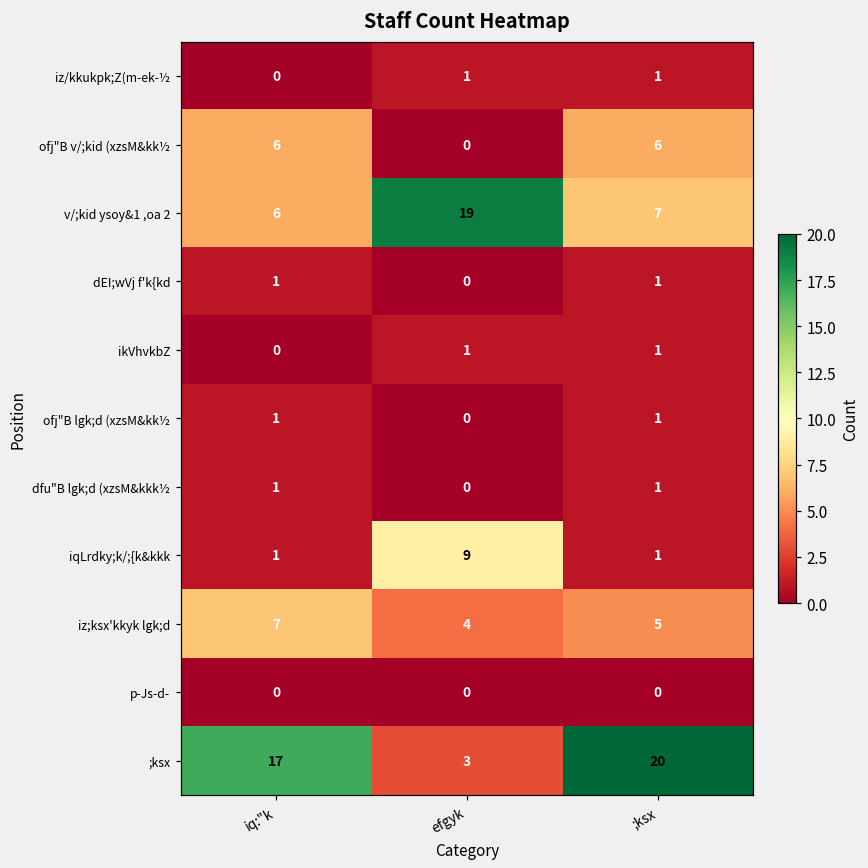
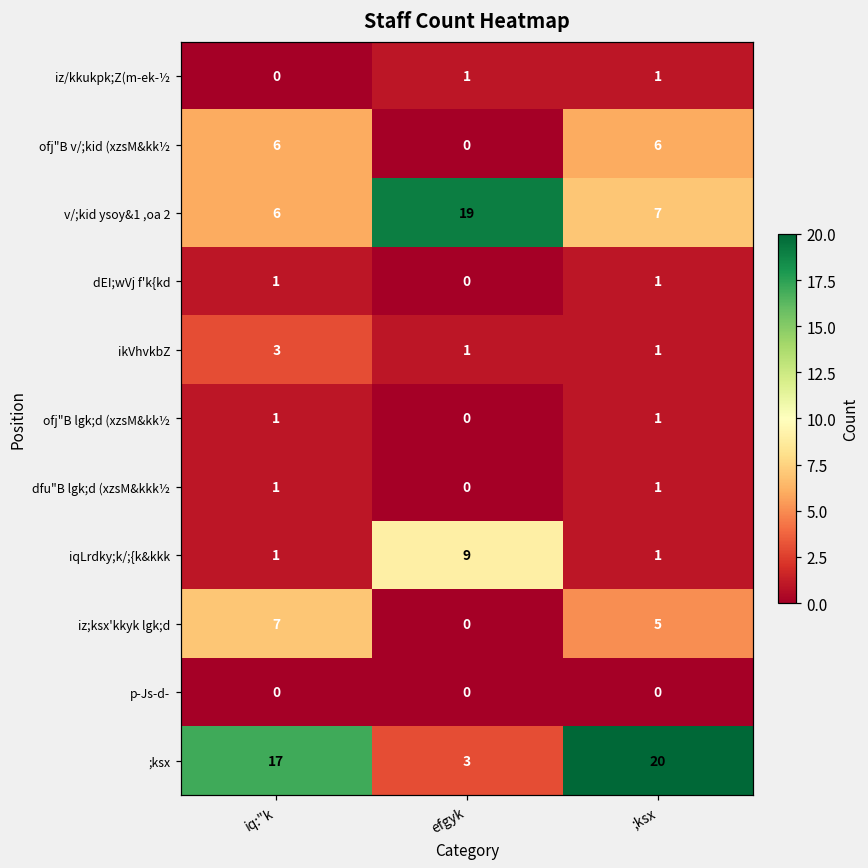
  {
    "iz/kkukpk;Z(m-ek-½": {
      "iq:\"k": 0,
      "efgyk": 1,
      ";ksx": 1
    },
    "ofj\"B v/;kid (xzsM&kk½": {
      "iq:\"k": 6,
      "efgyk": 0,
      ";ksx": 6
    },
    "v/;kid ysoy&1 ,oa 2": {
      "iq:\"k": 6,
      "efgyk": 19,
      ";ksx": 7
    },
    "dEI;wVj f'k{kd": {
      "iq:\"k": 1,
      "efgyk": 0,
      ";ksx": 1
    },
    "ikVhvkbZ": {
-     "iq:\"k": 0,
+     "iq:\"k": 3,
      "efgyk": 1,
      ";ksx": 1
    },
    "ofj\"B lgk;d (xzsM&kk½": {
      "iq:\"k": 1,
      "efgyk": 0,
      ";ksx": 1
    },
    "dfu\"B lgk;d (xzsM&kkk½": {
      "iq:\"k": 1,
      "efgyk": 0,
      ";ksx": 1
    },
    "iqLrdky;k/;{k&kkk": {
      "iq:\"k": 1,
      "efgyk": 9,
      ";ksx": 1
    },
    "iz;ksx'kkyk lgk;d": {
      "iq:\"k": 7,
-     "efgyk": 4,
+     "efgyk": 0,
      ";ksx": 5
    },
    "p-Js-d-": {
      "iq:\"k": 0,
      "efgyk": 0,
      ";ksx": 0
    },
    ";ksx": {
      "iq:\"k": 17,
      "efgyk": 3,
      ";ksx": 20
    }
  }
